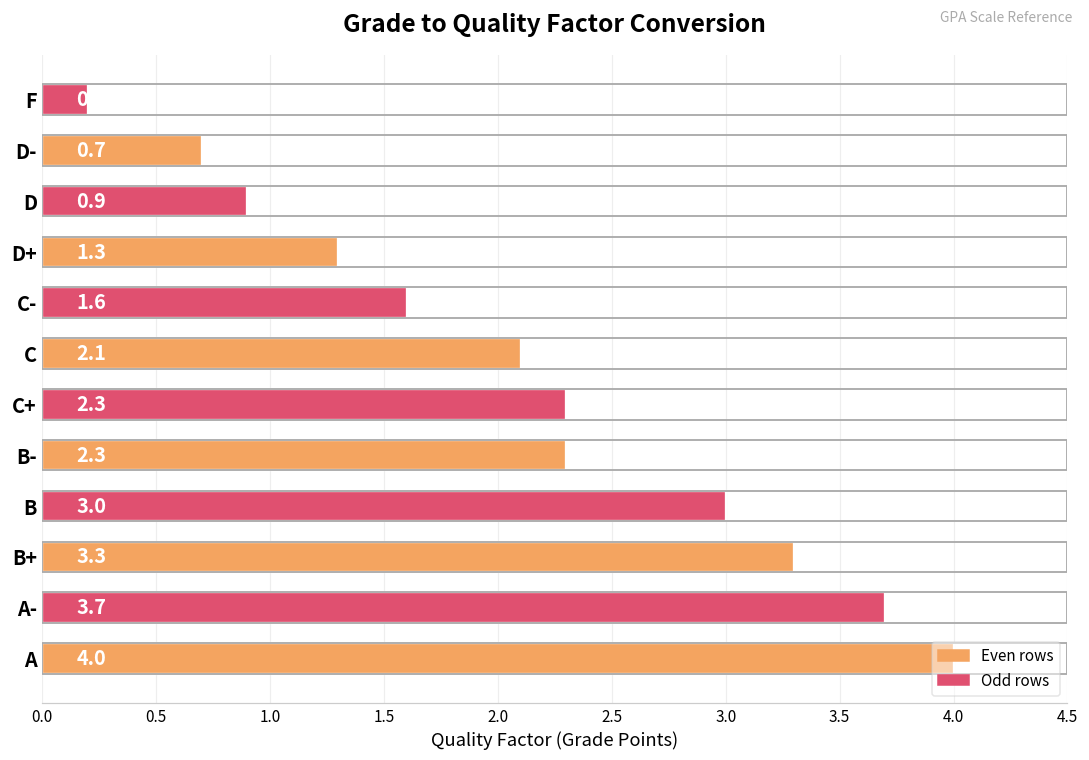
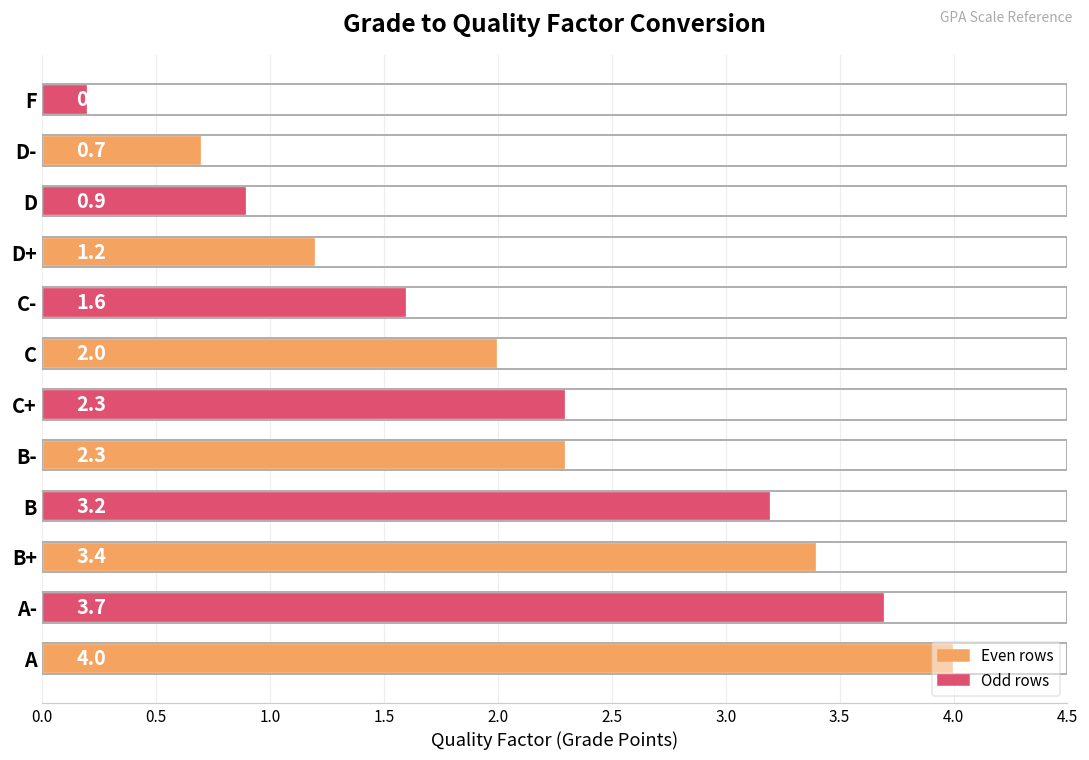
  {
    "D-": 0.7,
    "D": 0.9,
-   "D+": 1.3,
+   "D+": 1.2,
    "C-": 1.6,
-   "C": 2.1,
+   "C": 2.0,
    "C+": 2.3,
    "B-": 2.3,
-   "B": 3.0,
-   "B+": 3.3,
+   "B": 3.2,
+   "B+": 3.4,
    "A-": 3.7
  }
